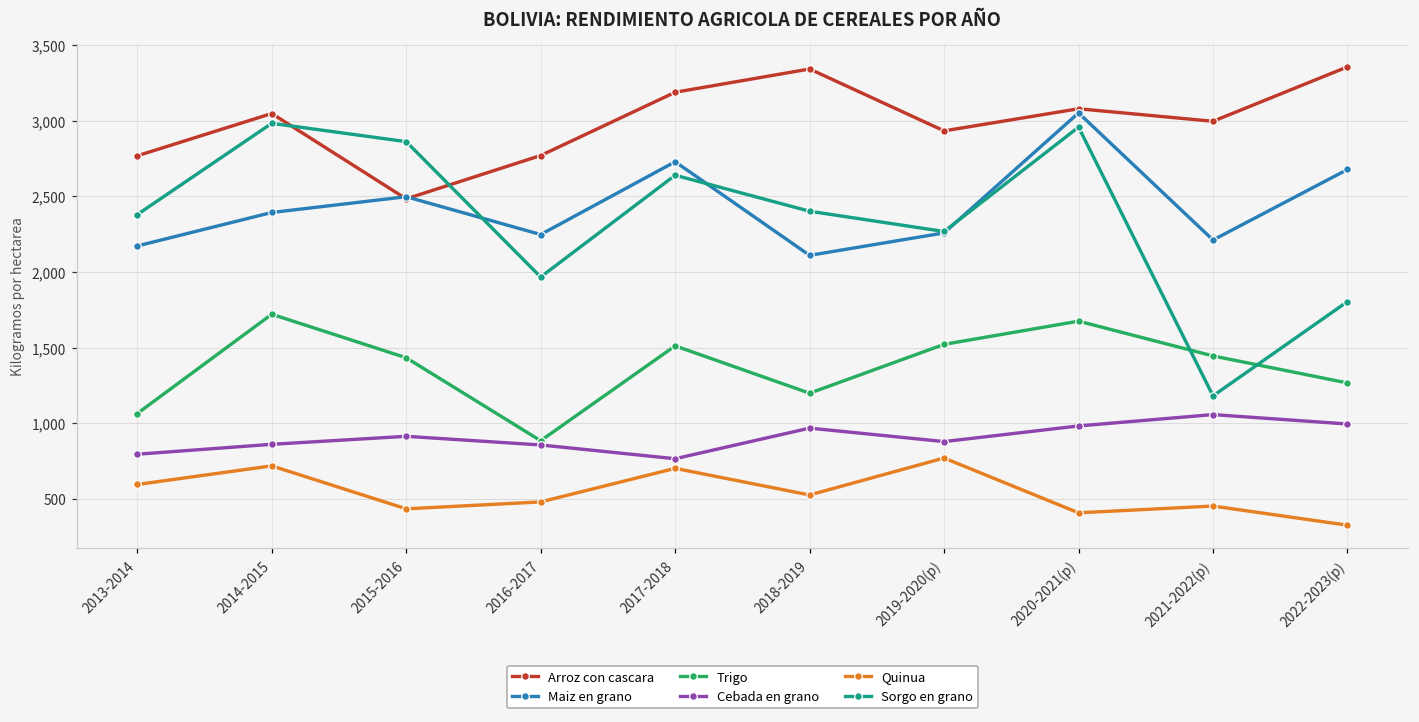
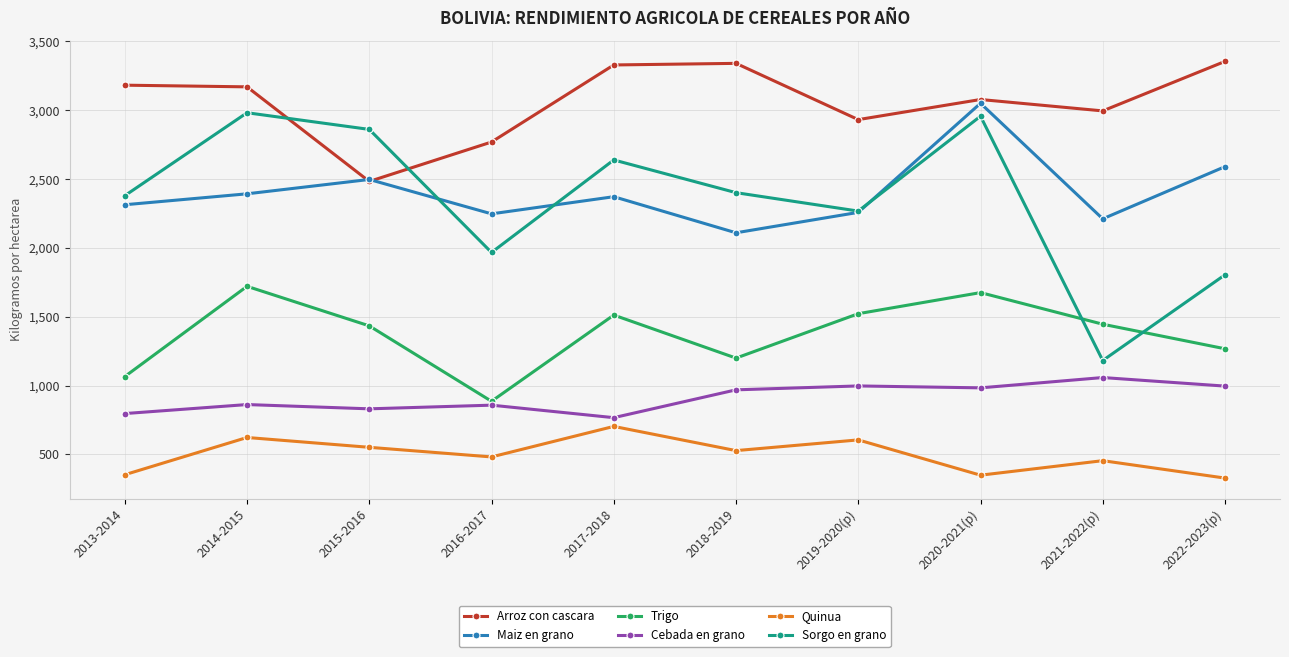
  {
    "Arroz con cascara": {
-     "2013-2014": "2,770",
-     "2014-2015": "3,050",
+     "2013-2014": "3,180",
+     "2014-2015": "3,170",
      "2016-2017": "2,770",
-     "2017-2018": "3,190",
+     "2017-2018": "3,330",
      "2018-2019": "3,340",
      "2019-2020(p)": "2,930",
      "2020-2021(p)": "3,080",
      "2021-2022(p)": "3,000",
      "2022-2023(p)": "3,350"
    },
    "Maiz en grano": {
-     "2013-2014": "2,170",
+     "2013-2014": "2,310",
      "2014-2015": "2,390",
      "2016-2017": "2,250",
-     "2017-2018": "2,730",
+     "2017-2018": "2,370",
      "2018-2019": "2,110",
      "2020-2021(p)": "3,050",
      "2021-2022(p)": "2,210",
-     "2022-2023(p)": "2,680"
+     "2022-2023(p)": "2,590"
    },
    "Cebada en grano": {
      "2013-2014": "800",
      "2014-2015": "860",
-     "2015-2016": "910",
+     "2015-2016": "830",
      "2016-2017": "860",
      "2017-2018": "770",
      "2018-2019": "970",
-     "2019-2020(p)": "880",
+     "2019-2020(p)": "1,000",
      "2020-2021(p)": "980",
      "2021-2022(p)": "1,060",
      "2022-2023(p)": "1,000"
    },
    "Quinua": {
-     "2013-2014": "600",
-     "2014-2015": "720",
-     "2015-2016": "440",
+     "2013-2014": "350",
+     "2014-2015": "620",
+     "2015-2016": "550",
      "2016-2017": "480",
      "2017-2018": "700",
      "2018-2019": "530",
-     "2019-2020(p)": "770",
-     "2020-2021(p)": "410",
+     "2019-2020(p)": "610",
+     "2020-2021(p)": "350",
      "2021-2022(p)": "450",
      "2022-2023(p)": "330"
    }
  }
